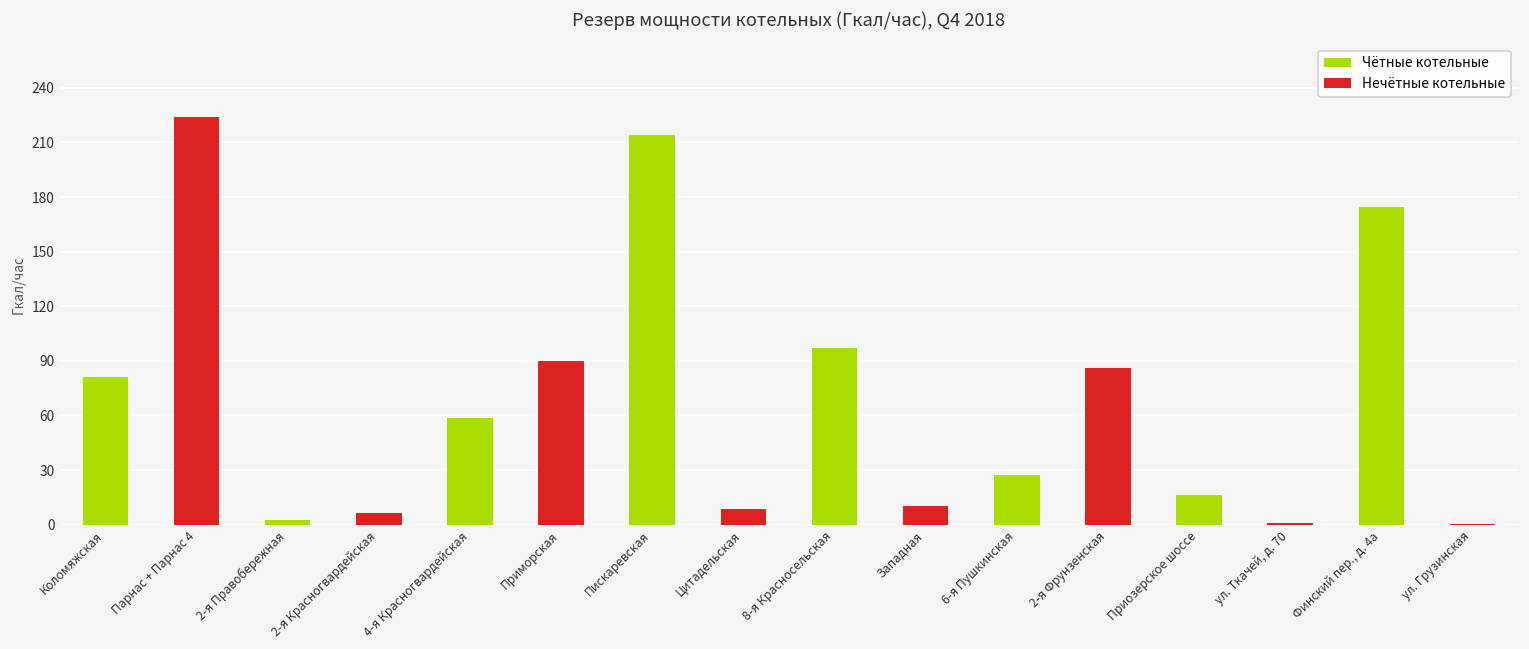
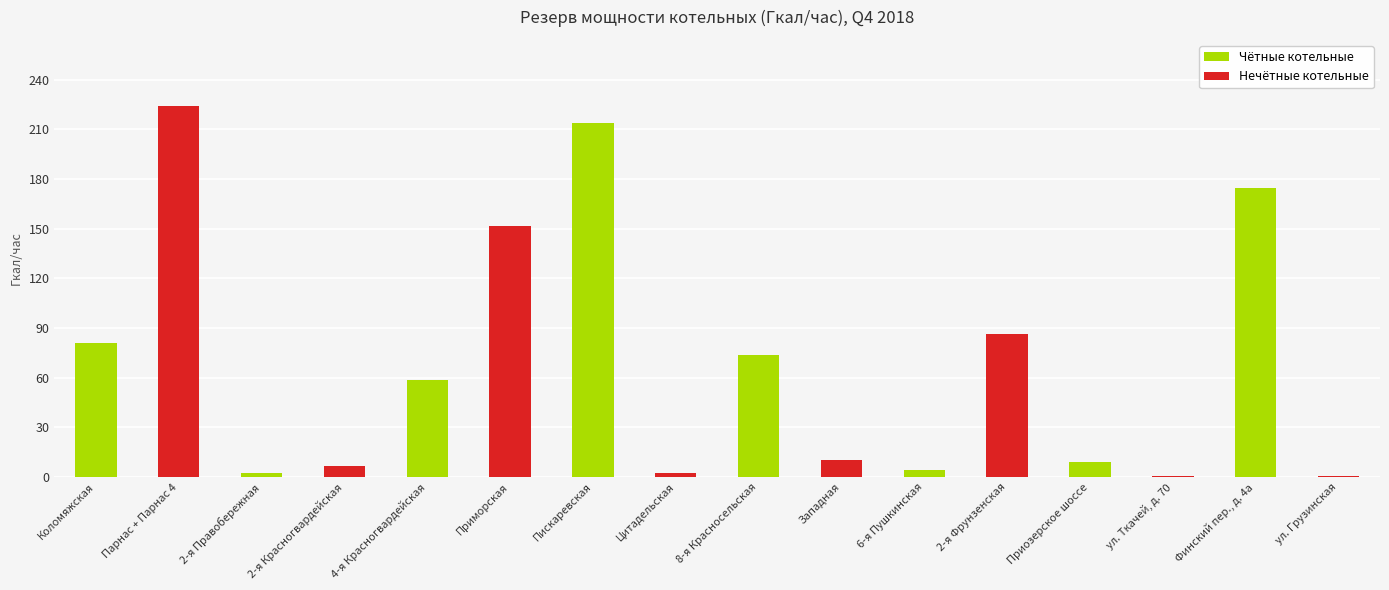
  {
    "Коломяжская": 81,
    "Парнас + Парнас 4": 224,
    "2-я Правобережная": 3,
    "2-я Красногвардейская": 7,
    "4-я Красногвардейская": 59,
-   "Приморская": 90,
+   "Приморская": 152,
    "Пискаревская": 214,
-   "Цитадельская": 9,
-   "8-я Красносельская": 97,
+   "Цитадельская": 3,
+   "8-я Красносельская": 74,
    "Западная": 11,
-   "6-я Пушкинская": 27,
+   "6-я Пушкинская": 4,
    "2-я Фрунзенская": 86,
-   "Приозерское шоссе": 16,
+   "Приозерское шоссе": 9,
    "Финский пер., д. 4а": 174
  }
